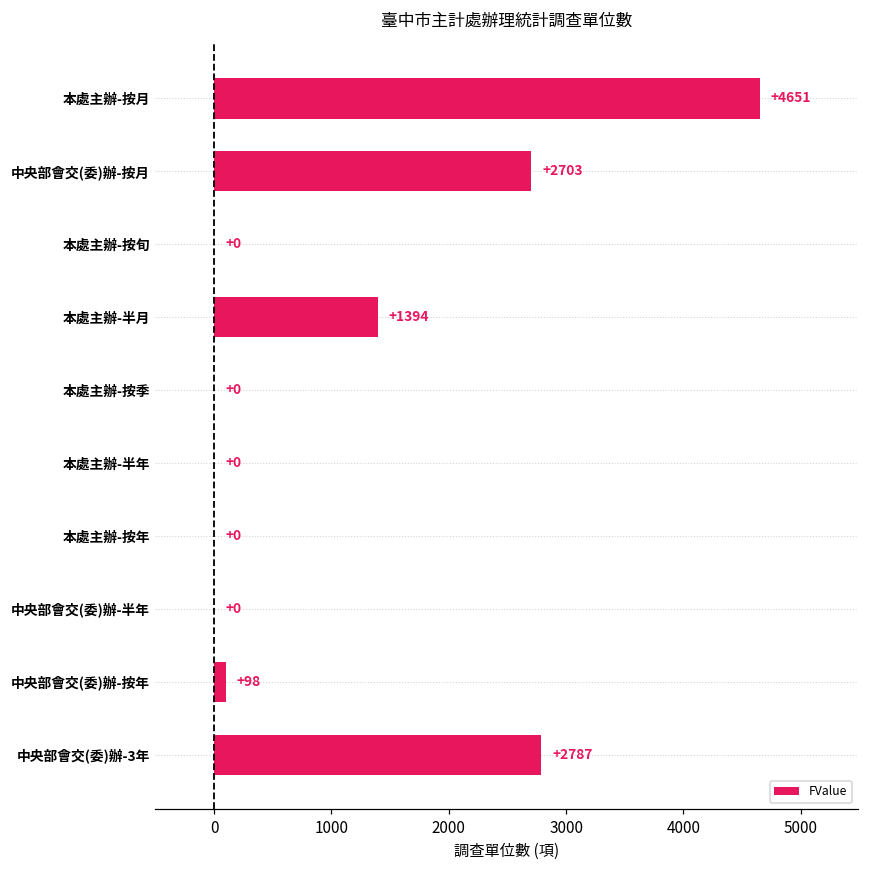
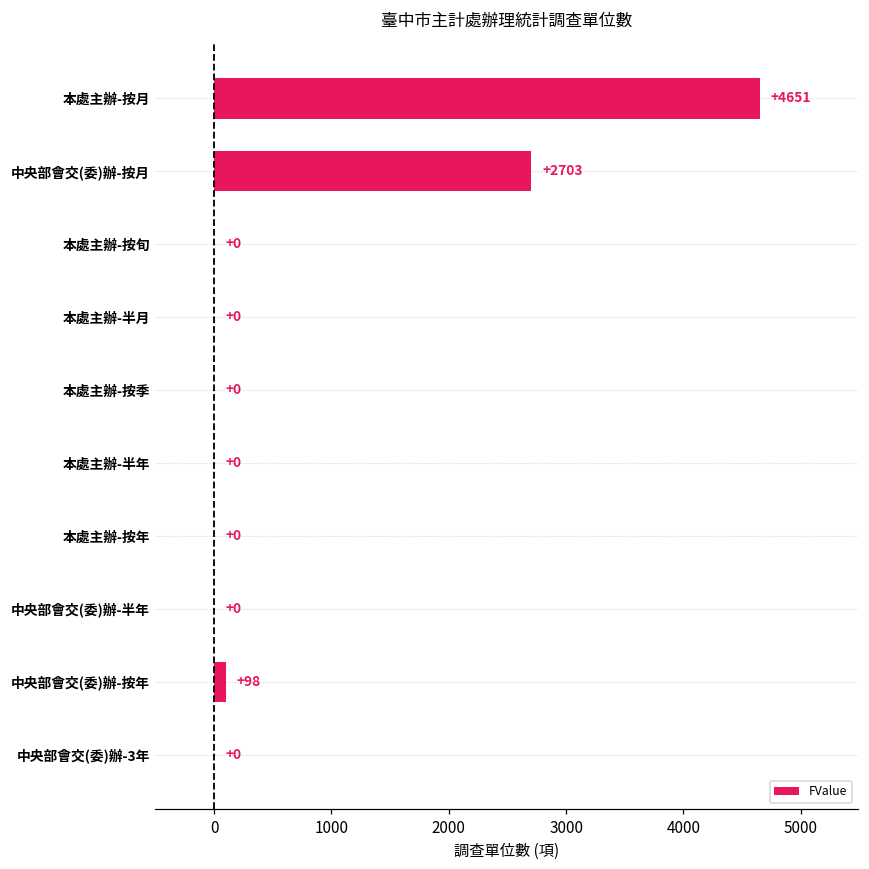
  {
    "本處主辦-按月": "+4651",
    "中央部會交(委)辦-按月": "+2703",
    "本處主辦-按旬": "+0",
-   "本處主辦-半月": "+1394",
+   "本處主辦-半月": "+0",
    "本處主辦-按季": "+0",
    "本處主辦-半年": "+0",
    "本處主辦-按年": "+0",
    "中央部會交(委)辦-半年": "+0",
    "中央部會交(委)辦-按年": "+98",
-   "中央部會交(委)辦-3年": "+2787"
+   "中央部會交(委)辦-3年": "+0"
  }
